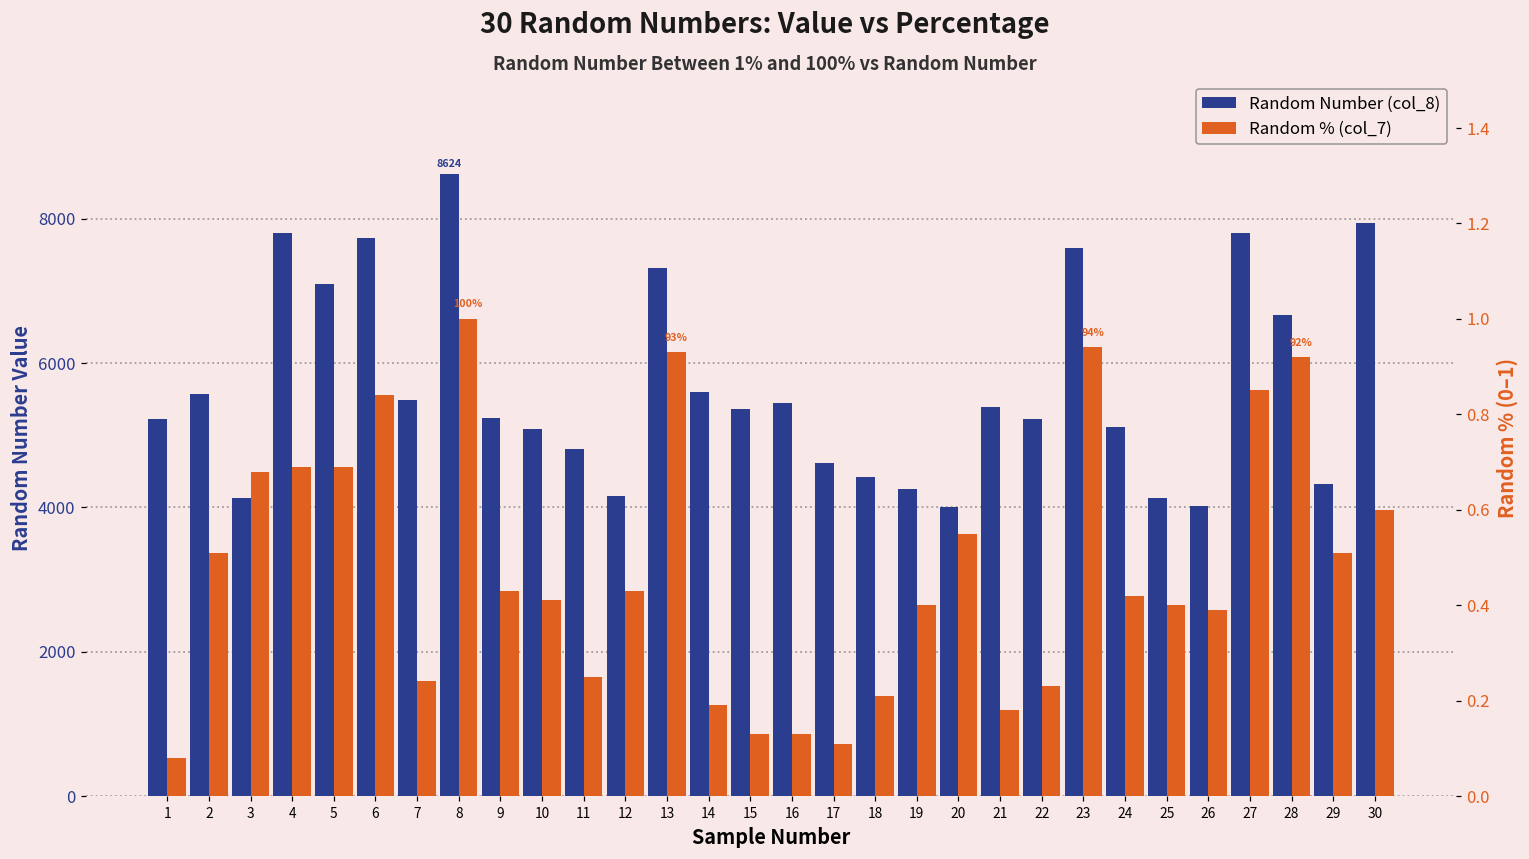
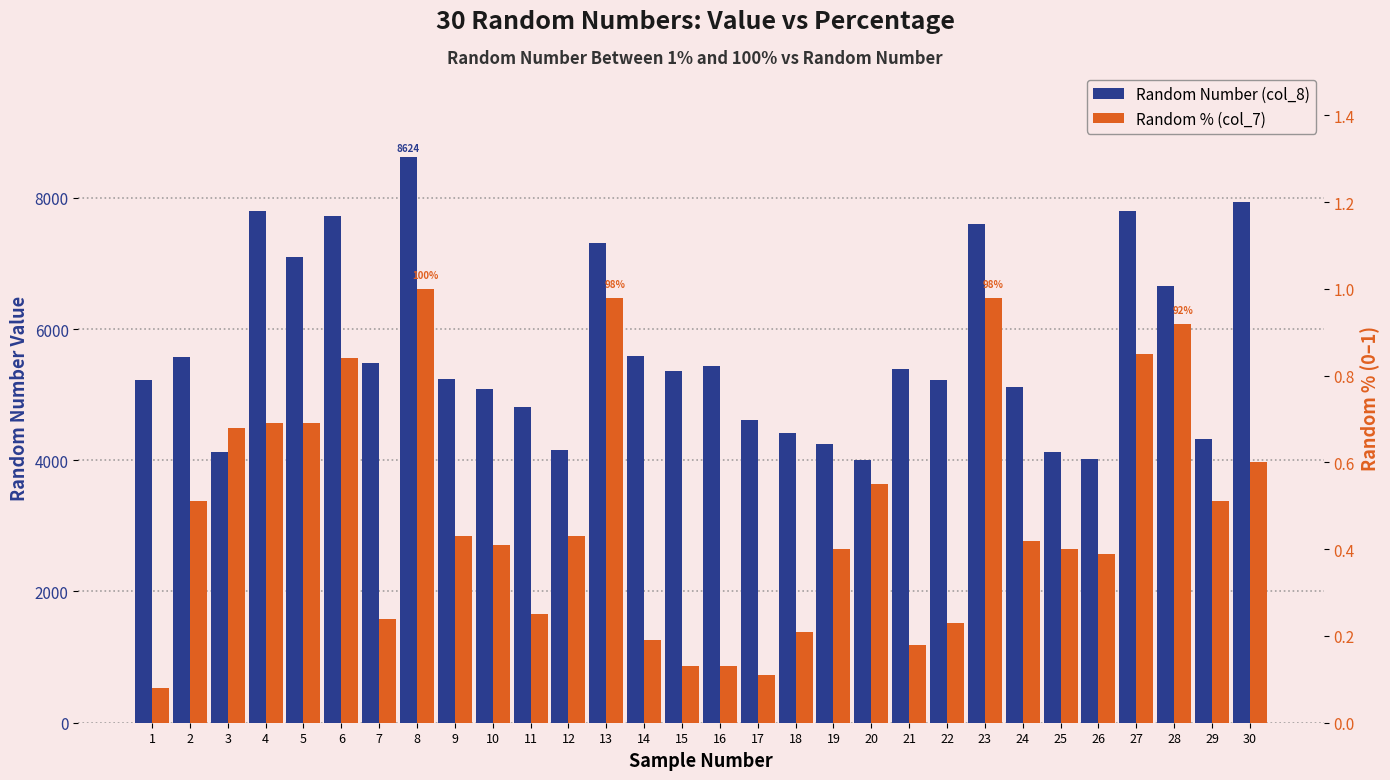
  {
    "Random Number (col_8)": {
      "8": "8624"
    },
    "Random % (col_7)": {
      "8": "100%",
-     "13": "93%",
-     "23": "94%",
+     "13": "98%",
+     "23": "98%",
      "28": "92%"
    }
  }
